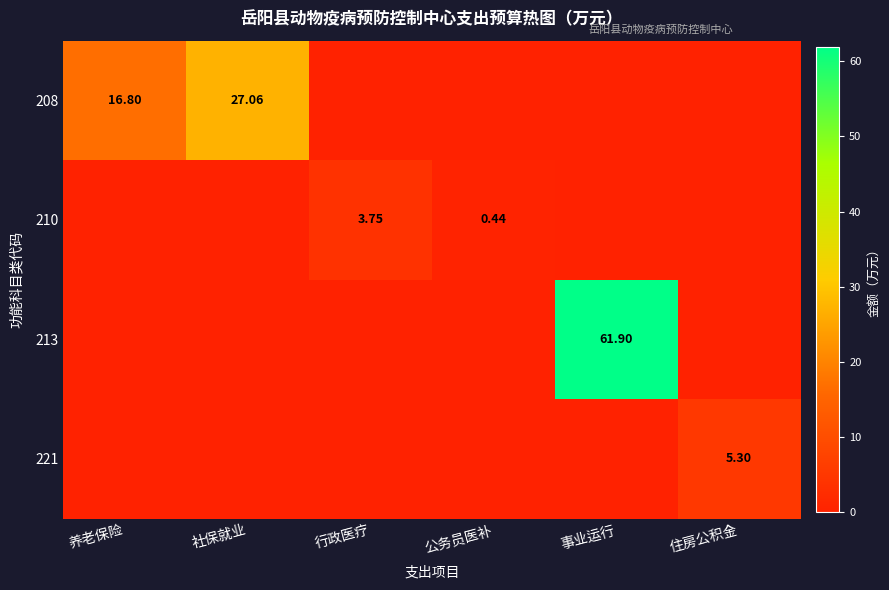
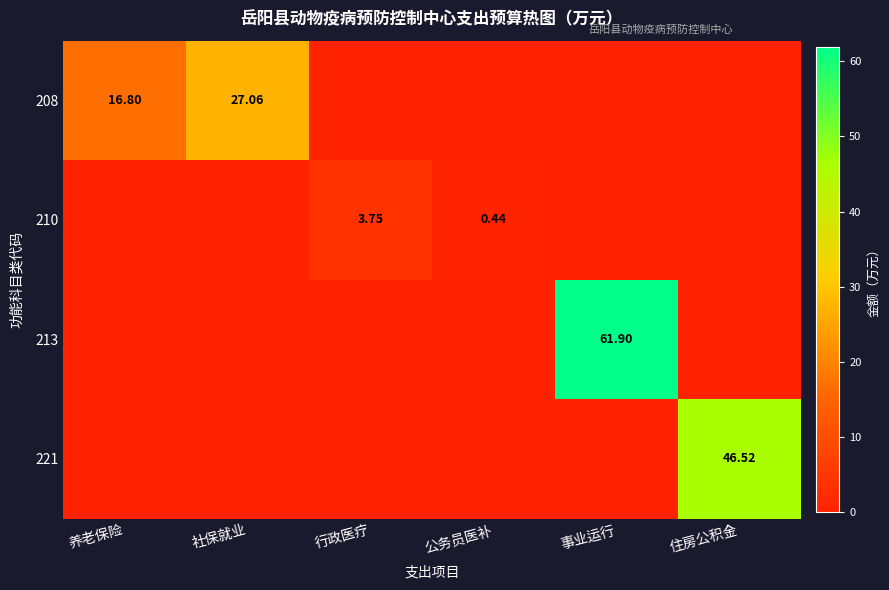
  {
    "208": {
      "养老保险": 16.80,
      "社保就业": 27.06
    },
    "210": {
      "行政医疗": 3.75,
      "公务员医补": 0.44
    },
    "213": {
      "事业运行": 61.90
    },
    "221": {
-     "住房公积金": 5.30
+     "住房公积金": 46.52
    }
  }
